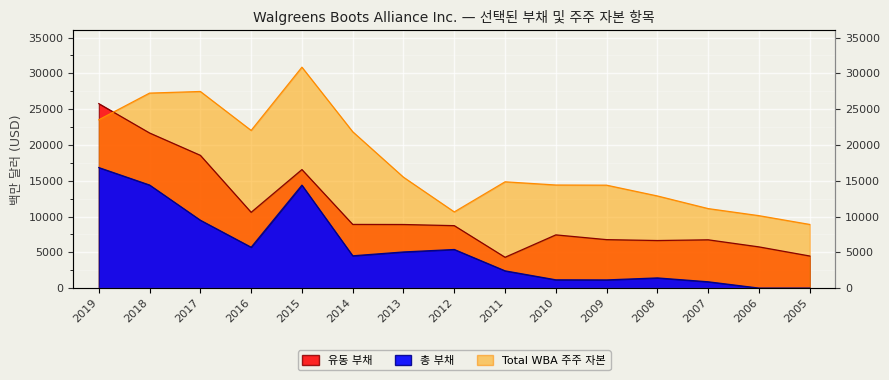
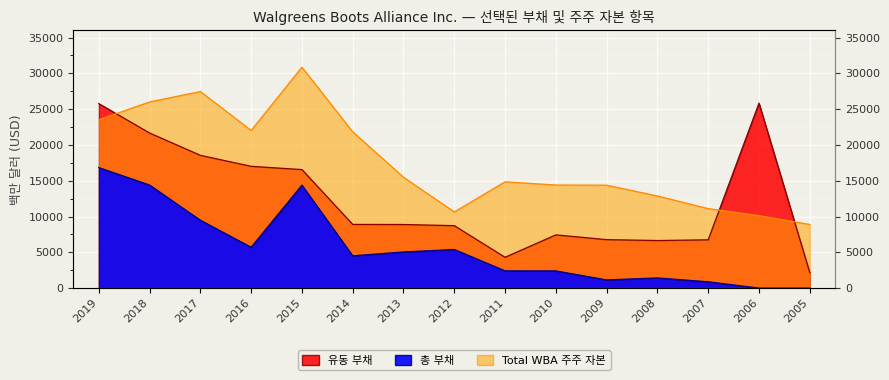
  {
    "유동 부채": {
      "2019": 26000,
      "2018": 22000,
      "2017": 19000,
-     "2016": 11000,
+     "2016": 17000,
      "2015": 17000,
      "2014": 9000,
      "2013": 9000,
      "2012": 9000,
      "2011": 4000,
      "2010": 7000,
      "2009": 7000,
      "2008": 7000,
      "2007": 7000,
-     "2006": 6000,
-     "2005": 4000
+     "2006": 26000,
+     "2005": 2000
    },
    "Total WBA 주주 자본": {
      "2019": 24000,
-     "2018": 27000,
+     "2018": 26000,
      "2017": 27000,
      "2016": 22000,
      "2015": 31000,
      "2014": 22000,
      "2013": 15000,
      "2012": 11000,
      "2011": 15000,
      "2010": 14000,
      "2009": 14000,
      "2008": 13000,
      "2007": 11000,
      "2006": 10000,
      "2005": 9000
    },
    "총 부채": {
      "2019": 17000,
      "2018": 14000,
      "2017": 9000,
      "2016": 6000,
      "2015": 14000,
      "2014": 5000,
      "2013": 5000,
      "2012": 5000,
      "2011": 2000,
-     "2010": 1000,
+     "2010": 2000,
      "2009": 1000,
      "2008": 1000,
      "2007": 1000,
      "2006": 0,
      "2005": 0
    }
  }
